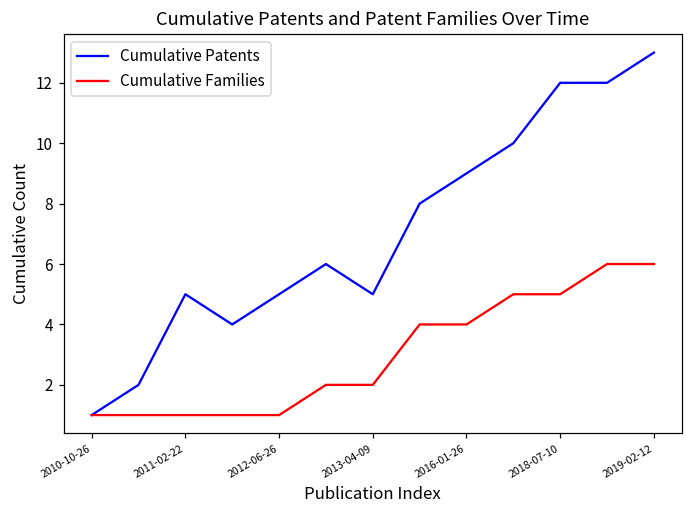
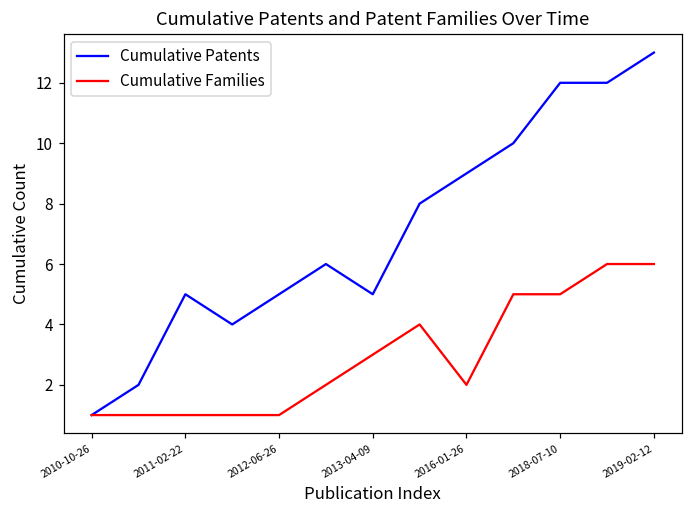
  {
    "Cumulative Patents": {
      "2011-02-22": 5,
      "2012-06-26": 5,
      "2013-04-09": 5,
      "2016-01-26": 9,
      "2018-07-10": 12,
      "2019-02-12": 13
    },
    "Cumulative Families": {
      "2011-02-22": 1,
      "2012-06-26": 1,
-     "2013-04-09": 2,
-     "2016-01-26": 4,
+     "2013-04-09": 3,
+     "2016-01-26": 2,
      "2018-07-10": 5,
      "2019-02-12": 6
    }
  }
